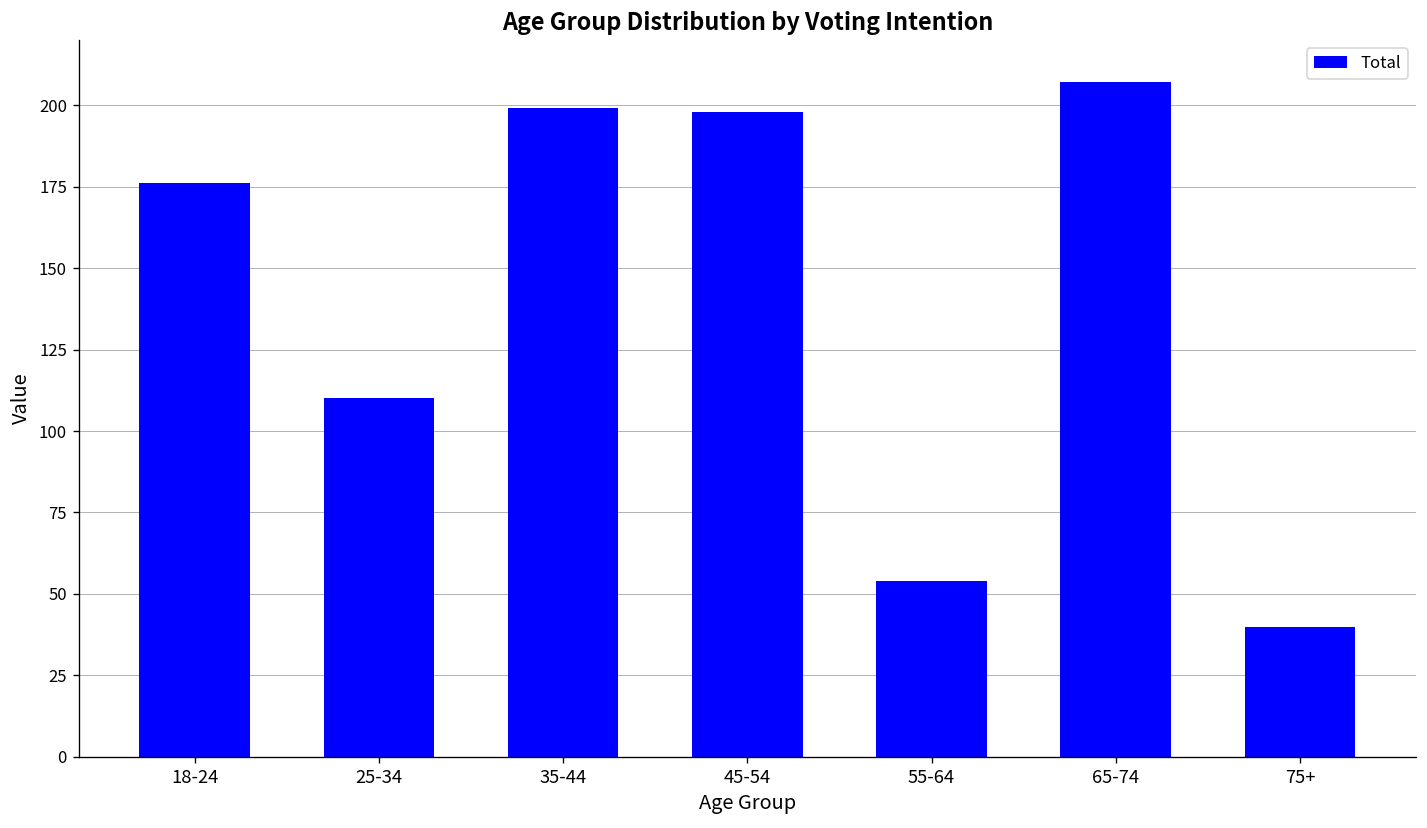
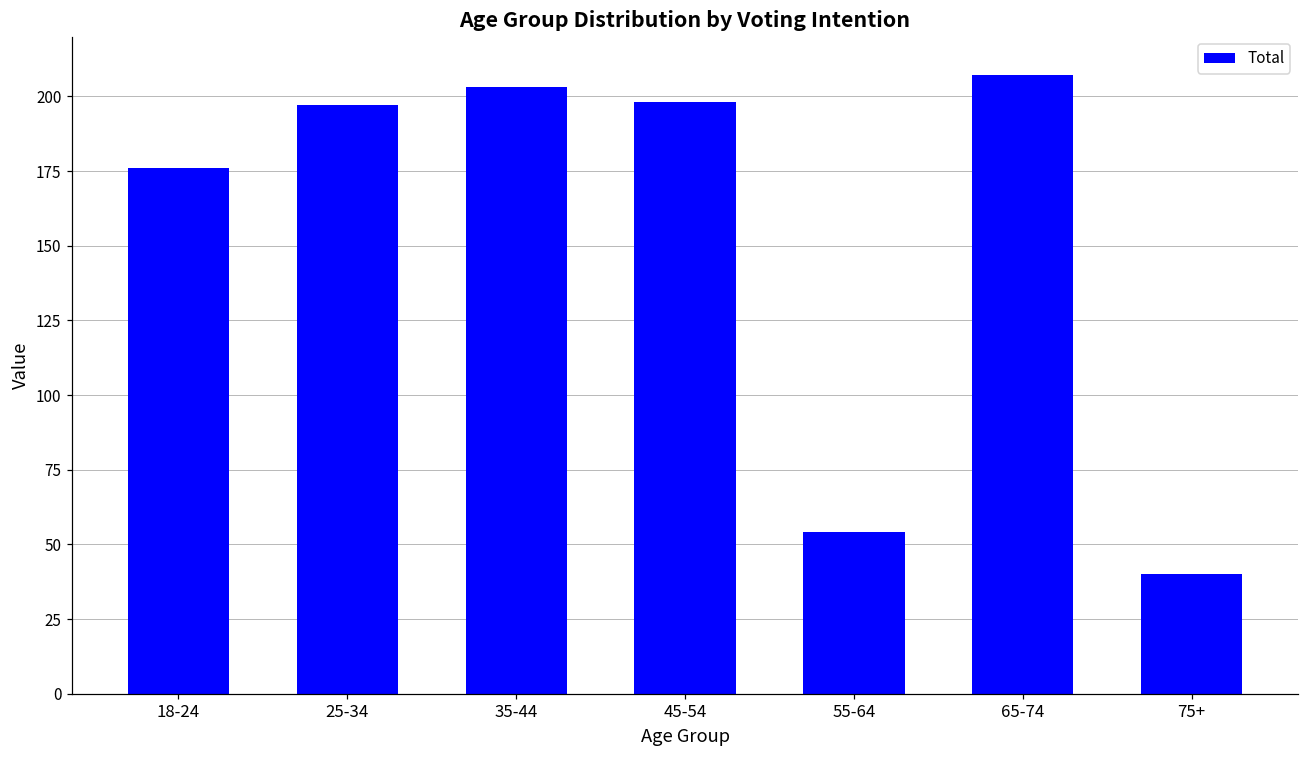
  {
    "18-24": 176,
-   "25-34": 110,
-   "35-44": 199,
+   "25-34": 197,
+   "35-44": 203,
    "45-54": 198,
    "55-64": 54,
    "65-74": 207,
    "75+": 40
  }
